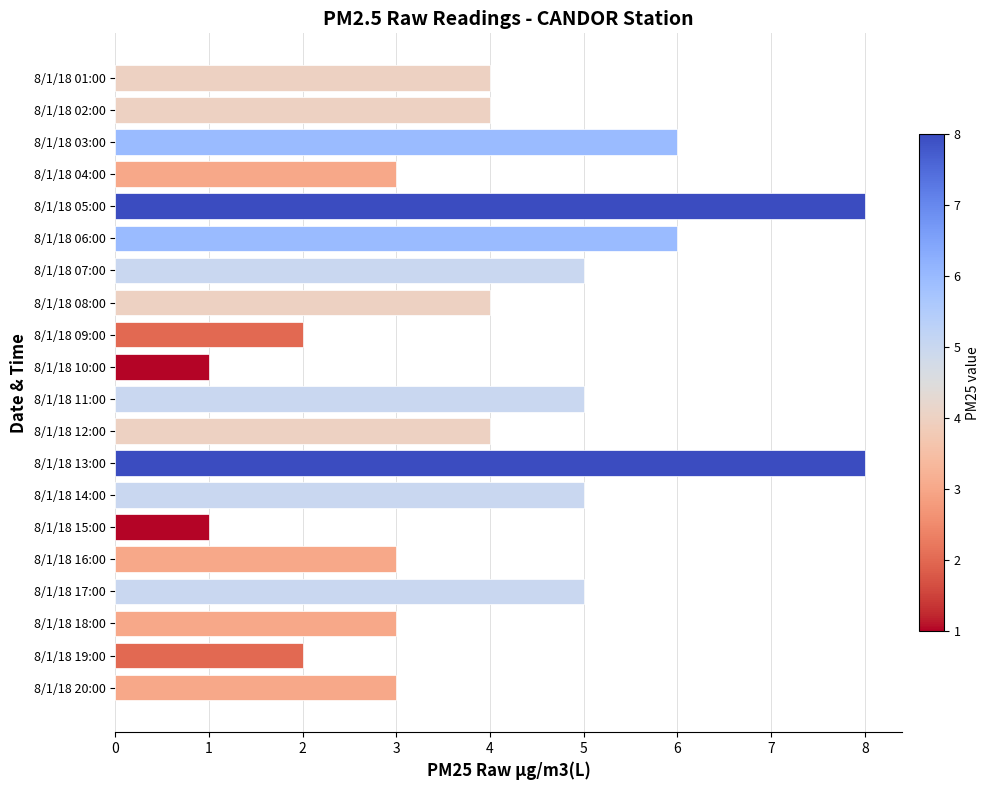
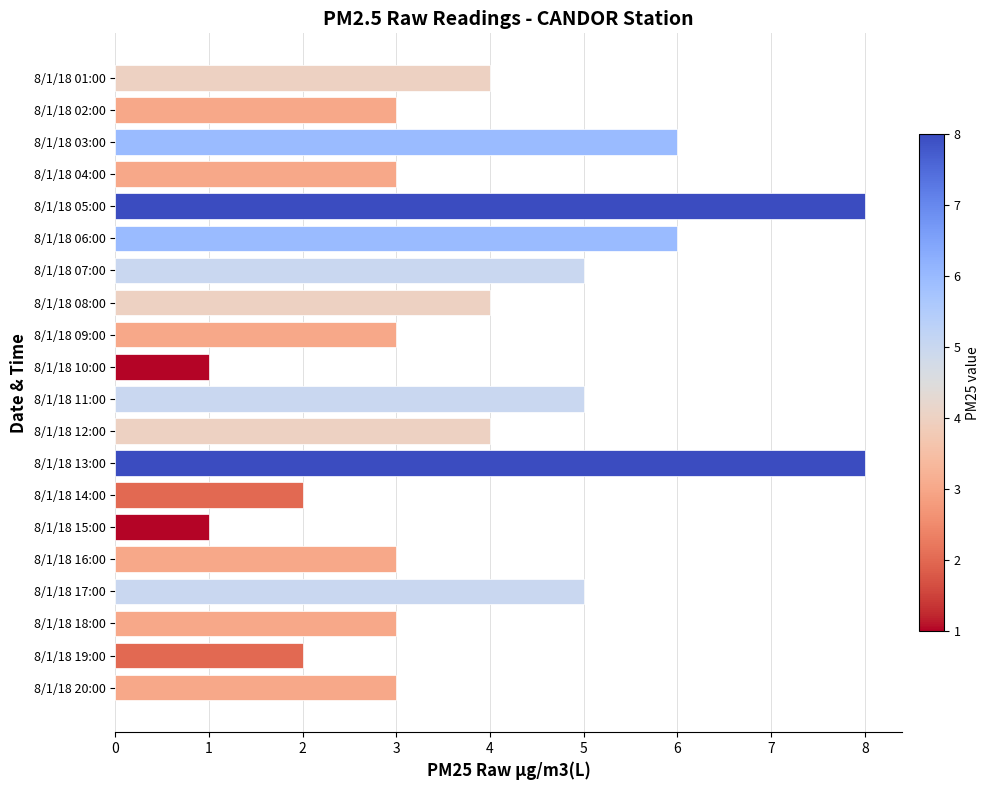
  {
    "8/1/18 01:00": 4,
-   "8/1/18 02:00": 4,
+   "8/1/18 02:00": 3,
    "8/1/18 03:00": 6,
    "8/1/18 04:00": 3,
    "8/1/18 05:00": 8,
    "8/1/18 06:00": 6,
    "8/1/18 07:00": 5,
    "8/1/18 08:00": 4,
-   "8/1/18 09:00": 2,
+   "8/1/18 09:00": 3,
    "8/1/18 10:00": 1,
    "8/1/18 11:00": 5,
    "8/1/18 12:00": 4,
    "8/1/18 13:00": 8,
-   "8/1/18 14:00": 5,
+   "8/1/18 14:00": 2,
    "8/1/18 15:00": 1,
    "8/1/18 16:00": 3,
    "8/1/18 17:00": 5,
    "8/1/18 18:00": 3,
    "8/1/18 19:00": 2,
    "8/1/18 20:00": 3
  }
